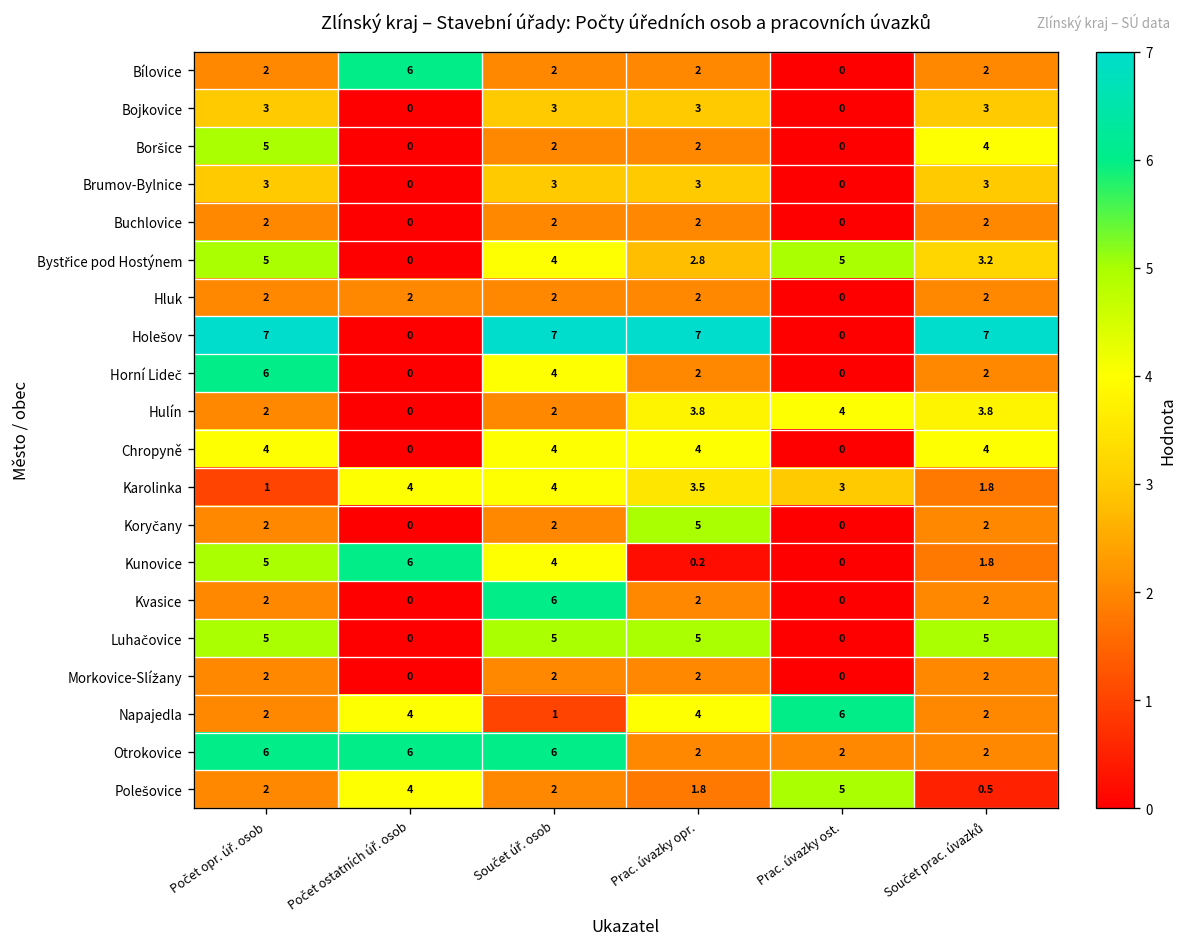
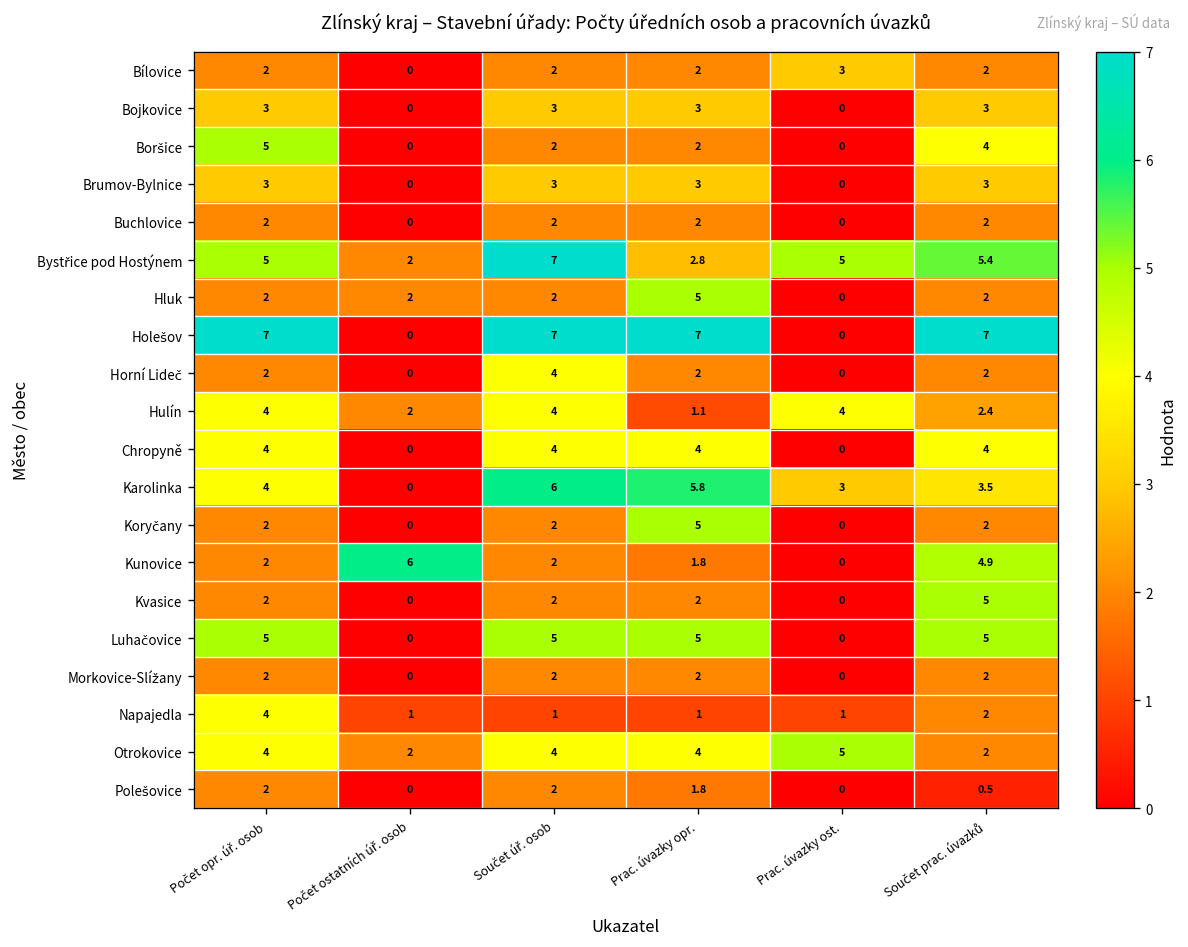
  {
    "Bílovice": {
      "Počet opr. úř. osob": 2,
-     "Počet ostatních úř. osob": 6,
+     "Počet ostatních úř. osob": 0,
      "Součet úř. osob": 2,
      "Prac. úvazky opr.": 2,
-     "Prac. úvazky ost.": 0,
+     "Prac. úvazky ost.": 3,
      "Součet prac. úvazků": 2
    },
    "Bojkovice": {
      "Počet opr. úř. osob": 3,
      "Počet ostatních úř. osob": 0,
      "Součet úř. osob": 3,
      "Prac. úvazky opr.": 3,
      "Prac. úvazky ost.": 0,
      "Součet prac. úvazků": 3
    },
    "Boršice": {
      "Počet opr. úř. osob": 5,
      "Počet ostatních úř. osob": 0,
      "Součet úř. osob": 2,
      "Prac. úvazky opr.": 2,
      "Prac. úvazky ost.": 0,
      "Součet prac. úvazků": 4
    },
    "Brumov-Bylnice": {
      "Počet opr. úř. osob": 3,
      "Počet ostatních úř. osob": 0,
      "Součet úř. osob": 3,
      "Prac. úvazky opr.": 3,
      "Prac. úvazky ost.": 0,
      "Součet prac. úvazků": 3
    },
    "Buchlovice": {
      "Počet opr. úř. osob": 2,
      "Počet ostatních úř. osob": 0,
      "Součet úř. osob": 2,
      "Prac. úvazky opr.": 2,
      "Prac. úvazky ost.": 0,
      "Součet prac. úvazků": 2
    },
    "Bystřice pod Hostýnem": {
      "Počet opr. úř. osob": 5,
-     "Počet ostatních úř. osob": 0,
-     "Součet úř. osob": 4,
+     "Počet ostatních úř. osob": 2,
+     "Součet úř. osob": 7,
      "Prac. úvazky opr.": 2.8,
      "Prac. úvazky ost.": 5,
-     "Součet prac. úvazků": 3.2
+     "Součet prac. úvazků": 5.4
    },
    "Hluk": {
      "Počet opr. úř. osob": 2,
      "Počet ostatních úř. osob": 2,
      "Součet úř. osob": 2,
-     "Prac. úvazky opr.": 2,
+     "Prac. úvazky opr.": 5,
      "Prac. úvazky ost.": 0,
      "Součet prac. úvazků": 2
    },
    "Holešov": {
      "Počet opr. úř. osob": 7,
      "Počet ostatních úř. osob": 0,
      "Součet úř. osob": 7,
      "Prac. úvazky opr.": 7,
      "Prac. úvazky ost.": 0,
      "Součet prac. úvazků": 7
    },
    "Horní Lideč": {
-     "Počet opr. úř. osob": 6,
+     "Počet opr. úř. osob": 2,
      "Počet ostatních úř. osob": 0,
      "Součet úř. osob": 4,
      "Prac. úvazky opr.": 2,
      "Prac. úvazky ost.": 0,
      "Součet prac. úvazků": 2
    },
    "Hulín": {
-     "Počet opr. úř. osob": 2,
-     "Počet ostatních úř. osob": 0,
-     "Součet úř. osob": 2,
-     "Prac. úvazky opr.": 3.8,
+     "Počet opr. úř. osob": 4,
+     "Počet ostatních úř. osob": 2,
+     "Součet úř. osob": 4,
+     "Prac. úvazky opr.": 1.1,
      "Prac. úvazky ost.": 4,
-     "Součet prac. úvazků": 3.8
+     "Součet prac. úvazků": 2.4
    },
    "Chropyně": {
      "Počet opr. úř. osob": 4,
      "Počet ostatních úř. osob": 0,
      "Součet úř. osob": 4,
      "Prac. úvazky opr.": 4,
      "Prac. úvazky ost.": 0,
      "Součet prac. úvazků": 4
    },
    "Karolinka": {
-     "Počet opr. úř. osob": 1,
-     "Počet ostatních úř. osob": 4,
-     "Součet úř. osob": 4,
-     "Prac. úvazky opr.": 3.5,
+     "Počet opr. úř. osob": 4,
+     "Počet ostatních úř. osob": 0,
+     "Součet úř. osob": 6,
+     "Prac. úvazky opr.": 5.8,
      "Prac. úvazky ost.": 3,
-     "Součet prac. úvazků": 1.8
+     "Součet prac. úvazků": 3.5
    },
    "Koryčany": {
      "Počet opr. úř. osob": 2,
      "Počet ostatních úř. osob": 0,
      "Součet úř. osob": 2,
      "Prac. úvazky opr.": 5,
      "Prac. úvazky ost.": 0,
      "Součet prac. úvazků": 2
    },
    "Kunovice": {
-     "Počet opr. úř. osob": 5,
+     "Počet opr. úř. osob": 2,
      "Počet ostatních úř. osob": 6,
-     "Součet úř. osob": 4,
-     "Prac. úvazky opr.": 0.2,
+     "Součet úř. osob": 2,
+     "Prac. úvazky opr.": 1.8,
      "Prac. úvazky ost.": 0,
-     "Součet prac. úvazků": 1.8
+     "Součet prac. úvazků": 4.9
    },
    "Kvasice": {
      "Počet opr. úř. osob": 2,
      "Počet ostatních úř. osob": 0,
-     "Součet úř. osob": 6,
+     "Součet úř. osob": 2,
      "Prac. úvazky opr.": 2,
      "Prac. úvazky ost.": 0,
-     "Součet prac. úvazků": 2
+     "Součet prac. úvazků": 5
    },
    "Luhačovice": {
      "Počet opr. úř. osob": 5,
      "Počet ostatních úř. osob": 0,
      "Součet úř. osob": 5,
      "Prac. úvazky opr.": 5,
      "Prac. úvazky ost.": 0,
      "Součet prac. úvazků": 5
    },
    "Morkovice-Slížany": {
      "Počet opr. úř. osob": 2,
      "Počet ostatních úř. osob": 0,
      "Součet úř. osob": 2,
      "Prac. úvazky opr.": 2,
      "Prac. úvazky ost.": 0,
      "Součet prac. úvazků": 2
    },
    "Napajedla": {
-     "Počet opr. úř. osob": 2,
-     "Počet ostatních úř. osob": 4,
+     "Počet opr. úř. osob": 4,
+     "Počet ostatních úř. osob": 1,
      "Součet úř. osob": 1,
-     "Prac. úvazky opr.": 4,
-     "Prac. úvazky ost.": 6,
+     "Prac. úvazky opr.": 1,
+     "Prac. úvazky ost.": 1,
      "Součet prac. úvazků": 2
    },
    "Otrokovice": {
-     "Počet opr. úř. osob": 6,
-     "Počet ostatních úř. osob": 6,
-     "Součet úř. osob": 6,
-     "Prac. úvazky opr.": 2,
-     "Prac. úvazky ost.": 2,
+     "Počet opr. úř. osob": 4,
+     "Počet ostatních úř. osob": 2,
+     "Součet úř. osob": 4,
+     "Prac. úvazky opr.": 4,
+     "Prac. úvazky ost.": 5,
      "Součet prac. úvazků": 2
    },
    "Polešovice": {
      "Počet opr. úř. osob": 2,
-     "Počet ostatních úř. osob": 4,
+     "Počet ostatních úř. osob": 0,
      "Součet úř. osob": 2,
      "Prac. úvazky opr.": 1.8,
-     "Prac. úvazky ost.": 5,
+     "Prac. úvazky ost.": 0,
      "Součet prac. úvazků": 0.5
    }
  }
